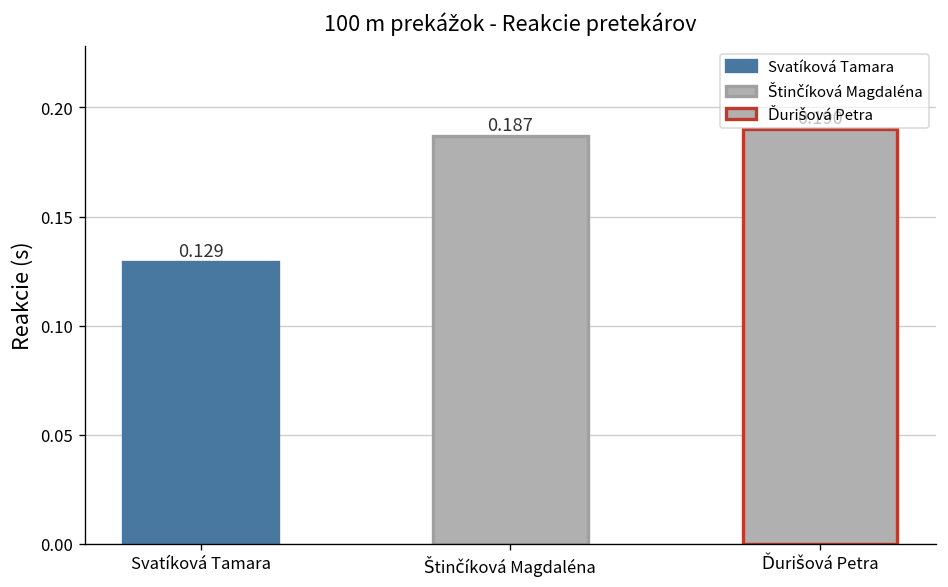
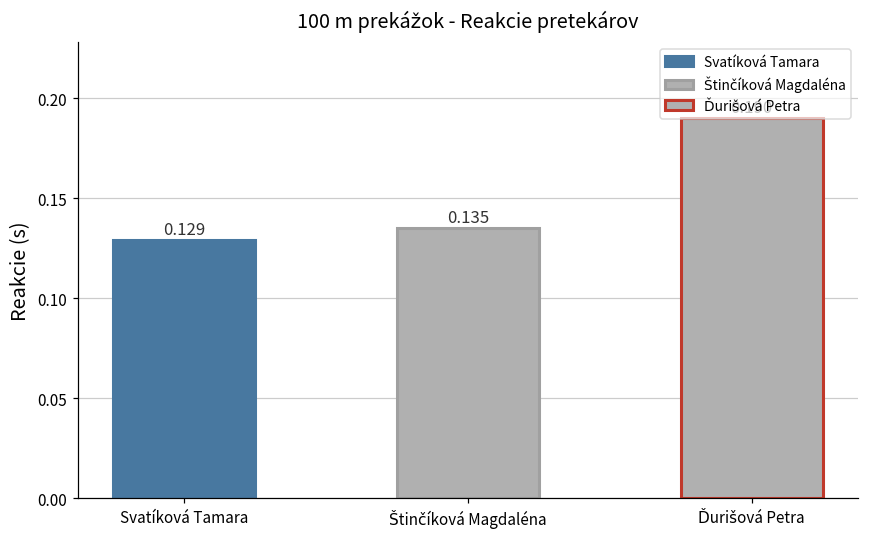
  {
    "Svatíková Tamara": 0.129,
-   "Štinčíková Magdaléna": 0.187
+   "Štinčíková Magdaléna": 0.135
  }
